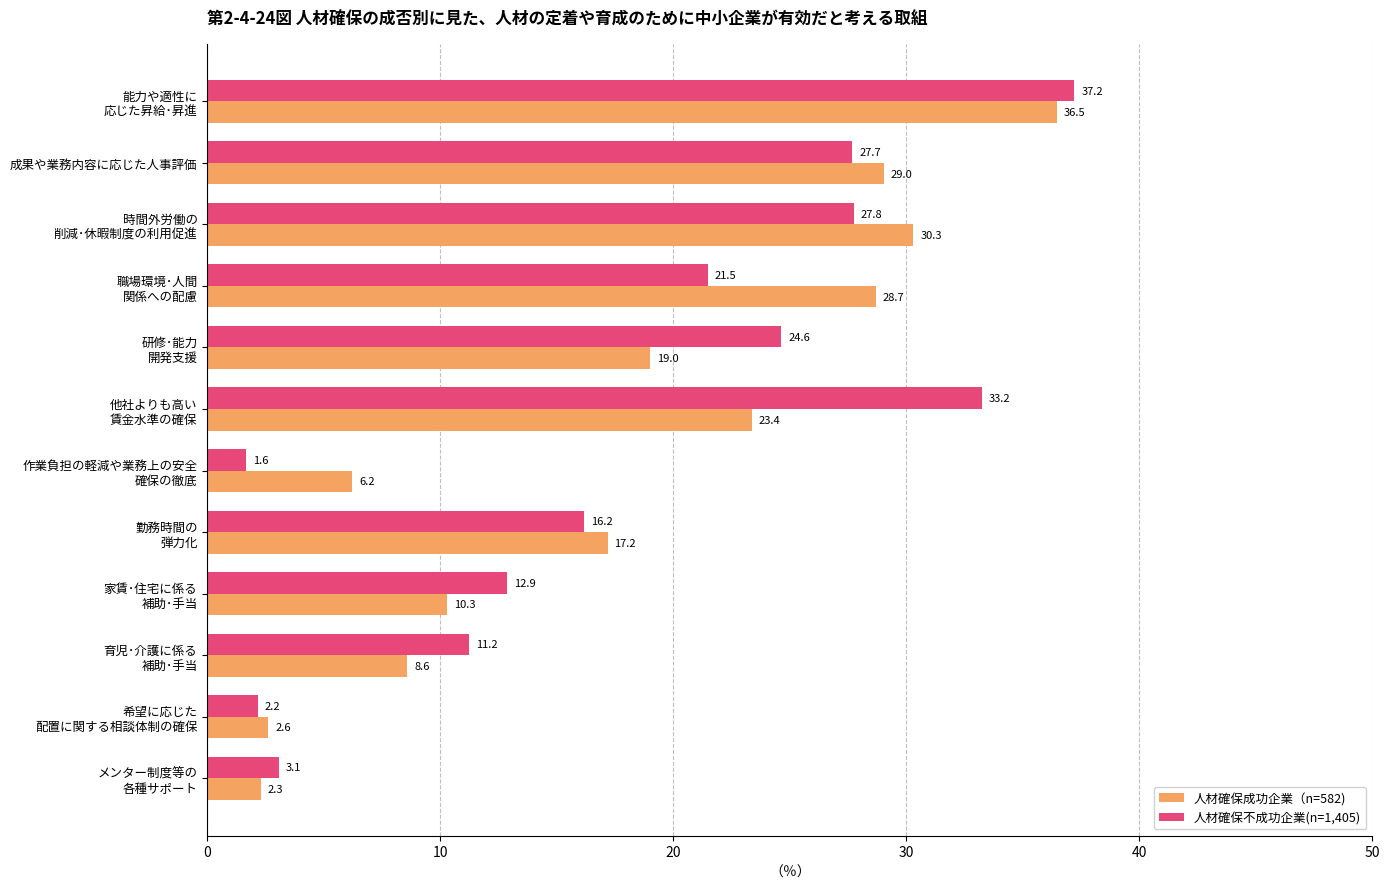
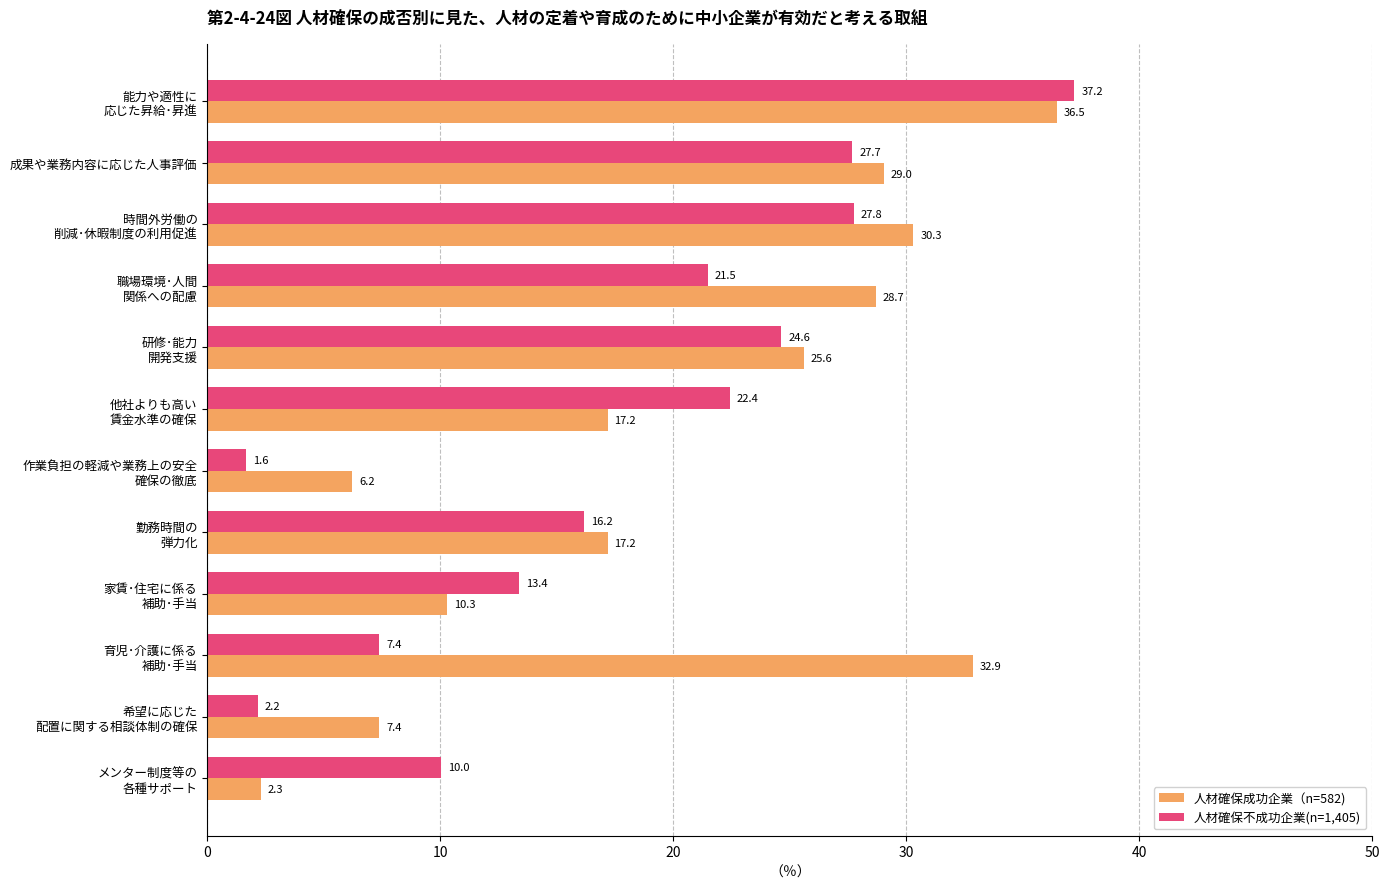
  {
    "人材確保成功企業（n=582)": {
      "能力や適性に 応じた昇給･昇進": 36.5,
      "成果や業務内容に応じた人事評価": 29.0,
      "時間外労働の 削減･休暇制度の利用促進": 30.3,
      "職場環境･人間 関係への配慮": 28.7,
-     "研修･能力 開発支援": 19.0,
-     "他社よりも高い 賃金水準の確保": 23.4,
+     "研修･能力 開発支援": 25.6,
+     "他社よりも高い 賃金水準の確保": 17.2,
      "作業負担の軽減や業務上の安全 確保の徹底": 6.2,
      "勤務時間の 弾力化": 17.2,
      "家賃･住宅に係る 補助･手当": 10.3,
-     "育児･介護に係る 補助･手当": 8.6,
-     "希望に応じた 配置に関する相談体制の確保": 2.6,
+     "育児･介護に係る 補助･手当": 32.9,
+     "希望に応じた 配置に関する相談体制の確保": 7.4,
      "メンター制度等の 各種サポート": 2.3
    },
    "人材確保不成功企業(n=1,405)": {
      "能力や適性に 応じた昇給･昇進": 37.2,
      "成果や業務内容に応じた人事評価": 27.7,
      "時間外労働の 削減･休暇制度の利用促進": 27.8,
      "職場環境･人間 関係への配慮": 21.5,
      "研修･能力 開発支援": 24.6,
-     "他社よりも高い 賃金水準の確保": 33.2,
+     "他社よりも高い 賃金水準の確保": 22.4,
      "作業負担の軽減や業務上の安全 確保の徹底": 1.6,
      "勤務時間の 弾力化": 16.2,
-     "家賃･住宅に係る 補助･手当": 12.9,
-     "育児･介護に係る 補助･手当": 11.2,
+     "家賃･住宅に係る 補助･手当": 13.4,
+     "育児･介護に係る 補助･手当": 7.4,
      "希望に応じた 配置に関する相談体制の確保": 2.2,
-     "メンター制度等の 各種サポート": 3.1
+     "メンター制度等の 各種サポート": 10.0
    }
  }
